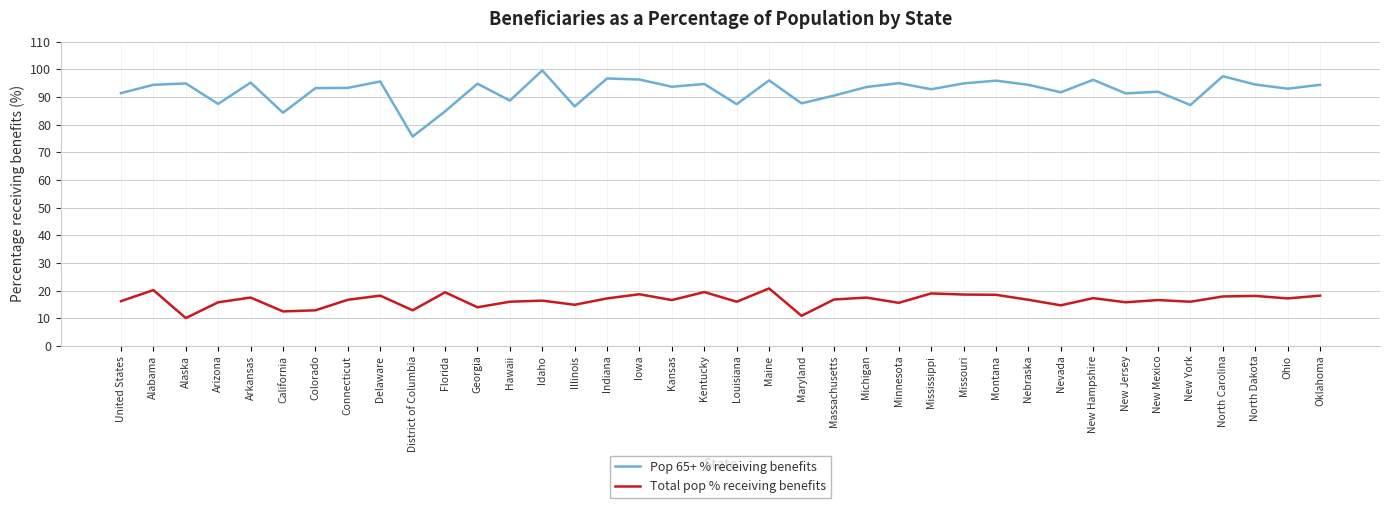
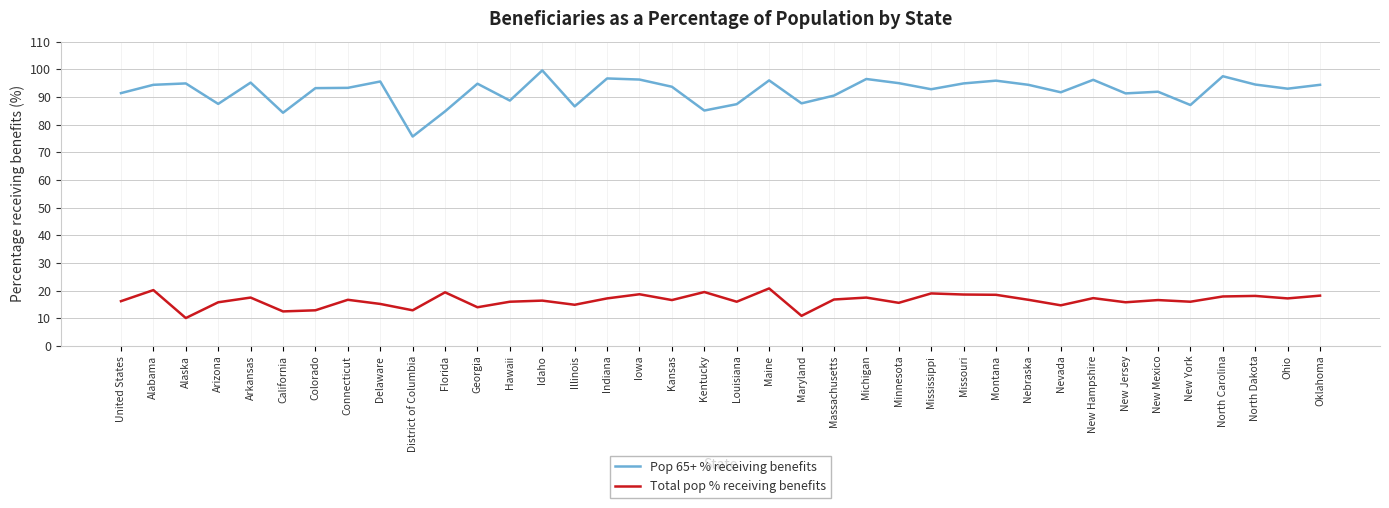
  {
    "Pop 65+ % receiving benefits": {
      "United States": 91,
      "Alabama": 94,
      "Alaska": 95,
      "Arizona": 88,
      "Arkansas": 95,
      "California": 84,
      "Colorado": 93,
      "Connecticut": 93,
      "Delaware": 96,
      "District of Columbia": 76,
      "Florida": 85,
      "Georgia": 95,
      "Hawaii": 89,
      "Idaho": 100,
      "Illinois": 87,
      "Indiana": 97,
      "Iowa": 96,
      "Kansas": 94,
-     "Kentucky": 95,
+     "Kentucky": 85,
      "Louisiana": 87,
      "Maine": 96,
      "Maryland": 88,
      "Massachusetts": 91,
-     "Michigan": 94,
+     "Michigan": 97,
      "Minnesota": 95,
      "Mississippi": 93,
      "Missouri": 95,
      "Montana": 96,
      "Nebraska": 94,
      "Nevada": 92,
      "New Hampshire": 96,
      "New Jersey": 91,
      "New Mexico": 92,
      "New York": 87,
      "North Carolina": 98,
      "North Dakota": 95,
      "Ohio": 93,
      "Oklahoma": 94
    },
    "Total pop % receiving benefits": {
      "United States": 16,
      "Alabama": 20,
      "Alaska": 10,
      "Arizona": 16,
      "Arkansas": 18,
      "California": 13,
      "Colorado": 13,
      "Connecticut": 17,
-     "Delaware": 18,
+     "Delaware": 15,
      "District of Columbia": 13,
      "Florida": 19,
      "Georgia": 14,
      "Hawaii": 16,
      "Idaho": 16,
      "Illinois": 15,
      "Indiana": 17,
      "Iowa": 19,
      "Kansas": 17,
      "Kentucky": 20,
      "Louisiana": 16,
      "Maine": 21,
      "Maryland": 11,
      "Massachusetts": 17,
      "Michigan": 18,
      "Minnesota": 16,
      "Mississippi": 19,
      "Missouri": 19,
      "Montana": 19,
      "Nebraska": 17,
      "Nevada": 15,
      "New Hampshire": 17,
      "New Jersey": 16,
      "New Mexico": 17,
      "New York": 16,
      "North Carolina": 18,
      "North Dakota": 18,
      "Ohio": 17,
      "Oklahoma": 18
    }
  }
